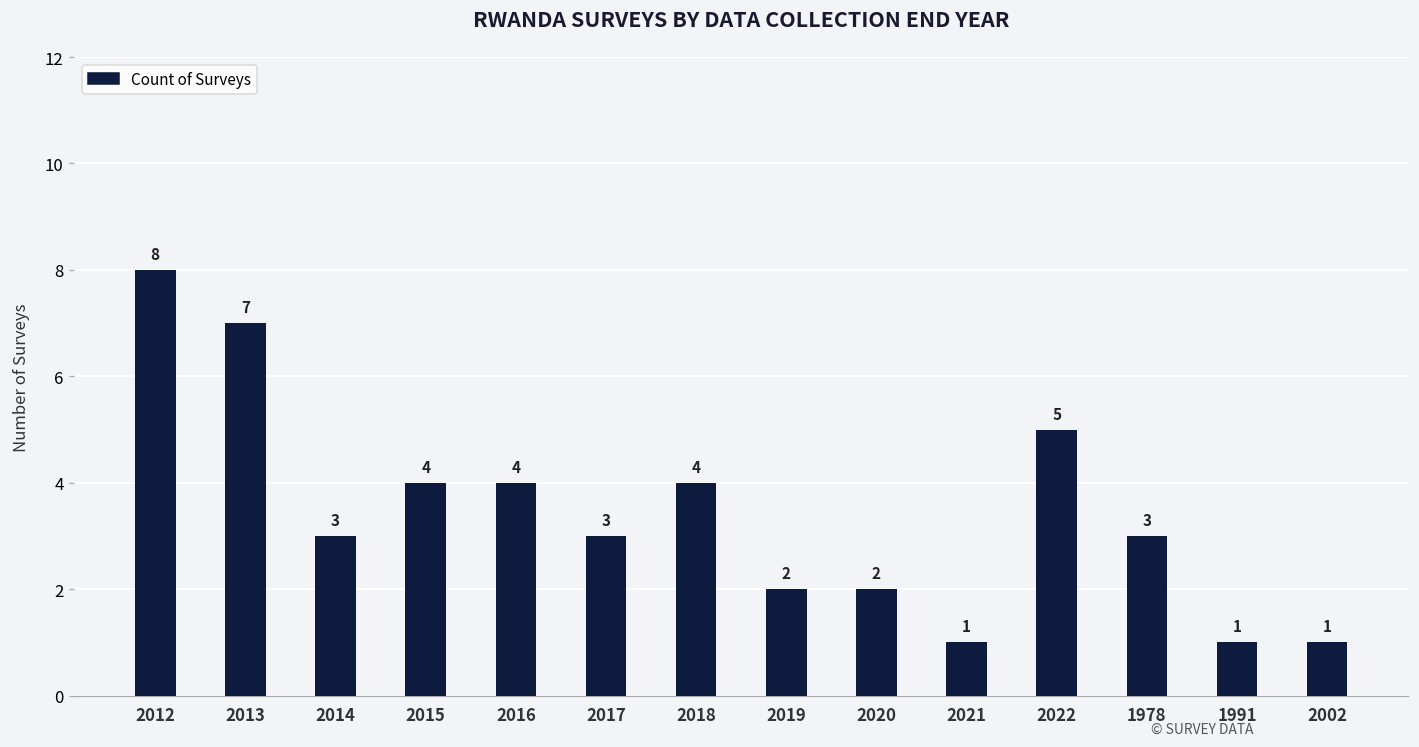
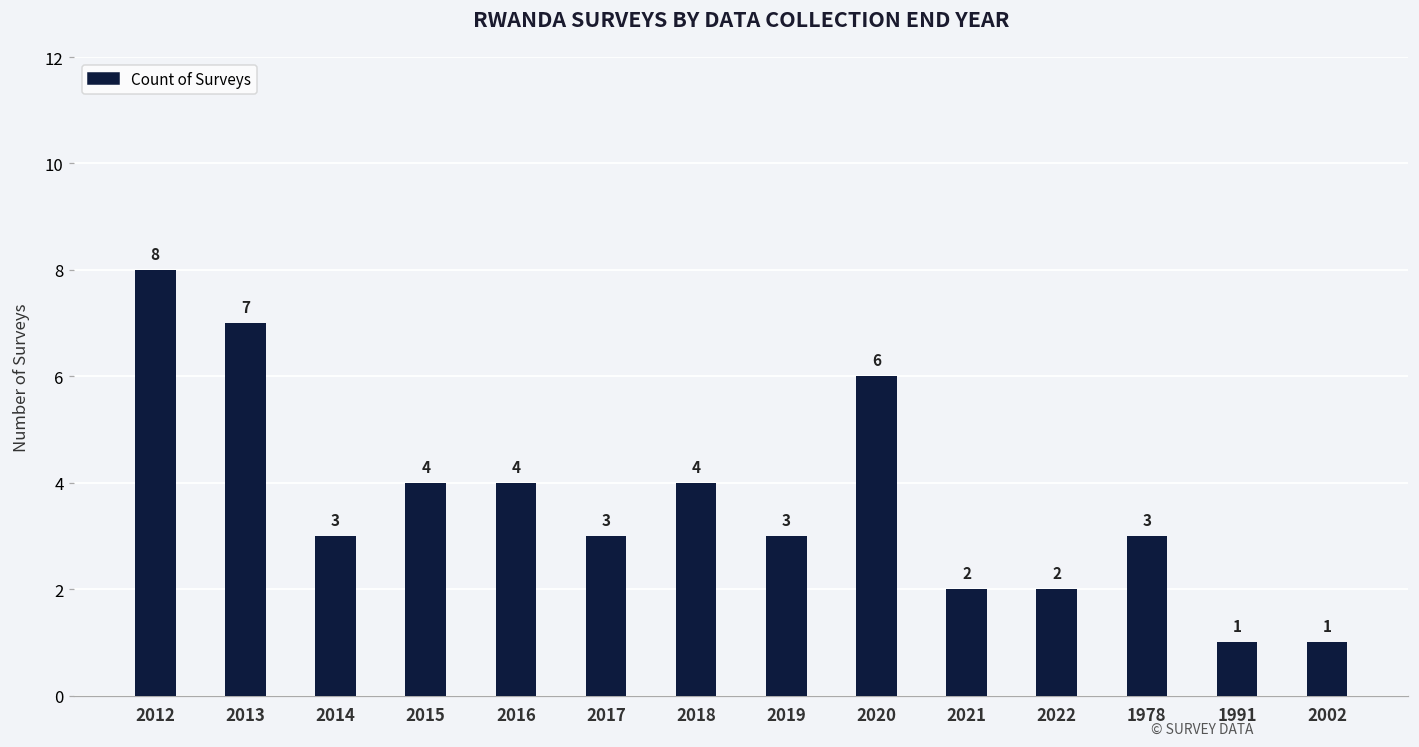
  {
    "2012": 8,
    "2013": 7,
    "2014": 3,
    "2015": 4,
    "2016": 4,
    "2017": 3,
    "2018": 4,
-   "2019": 2,
-   "2020": 2,
-   "2021": 1,
-   "2022": 5,
+   "2019": 3,
+   "2020": 6,
+   "2021": 2,
+   "2022": 2,
    "1978": 3,
    "1991": 1,
    "2002": 1
  }
